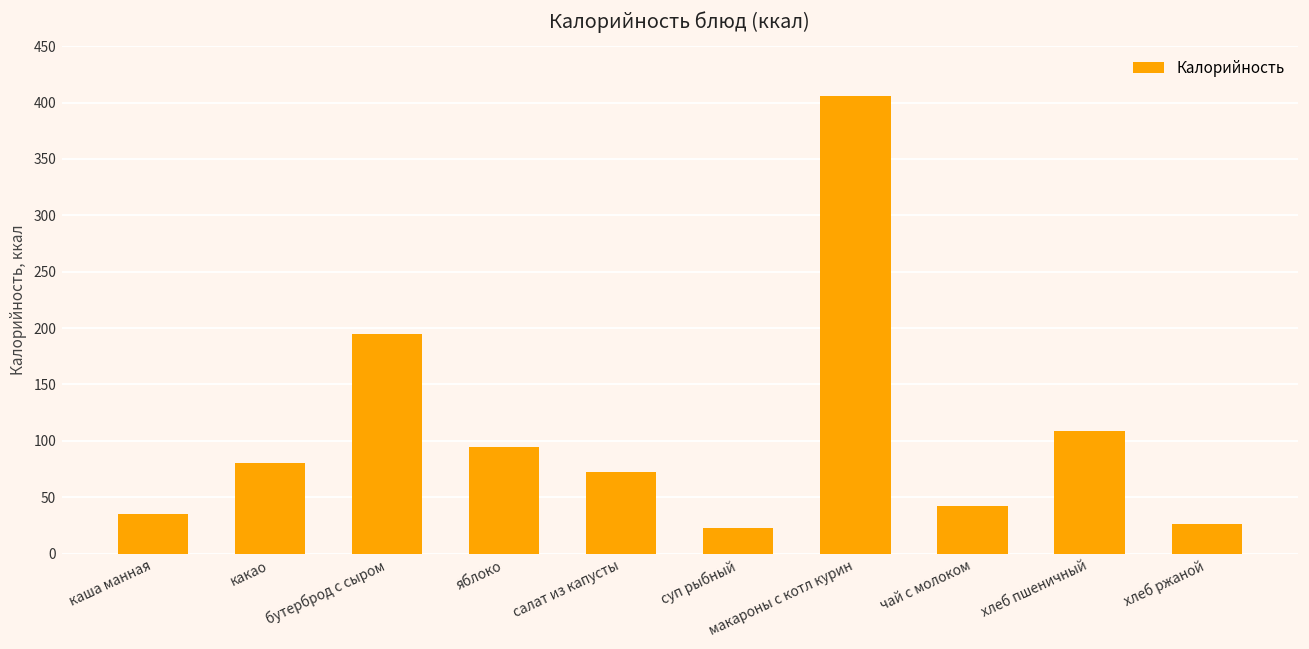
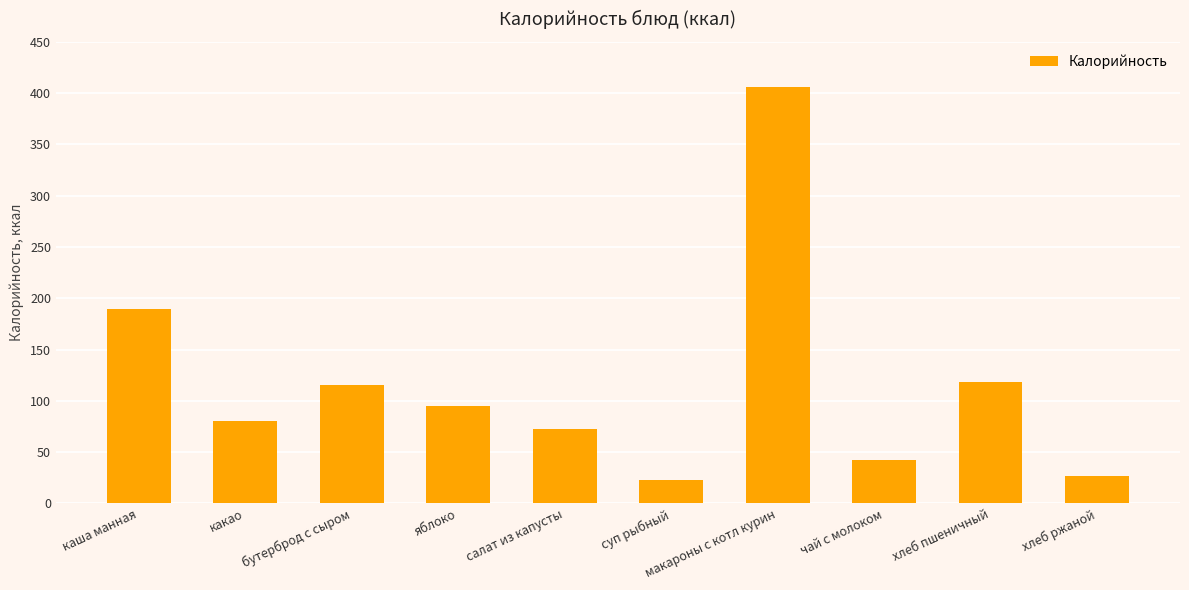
  {
-   "каша манная": 35,
+   "каша манная": 190,
    "какао": 81,
-   "бутерброд с сыром": 195,
+   "бутерброд с сыром": 116,
    "яблоко": 95,
    "салат из капусты": 73,
    "суп рыбный": 23,
    "макароны с котл курин": 406,
    "чай с молоком": 42,
-   "хлеб пшеничный": 109,
+   "хлеб пшеничный": 118,
    "хлеб ржаной": 27
  }
